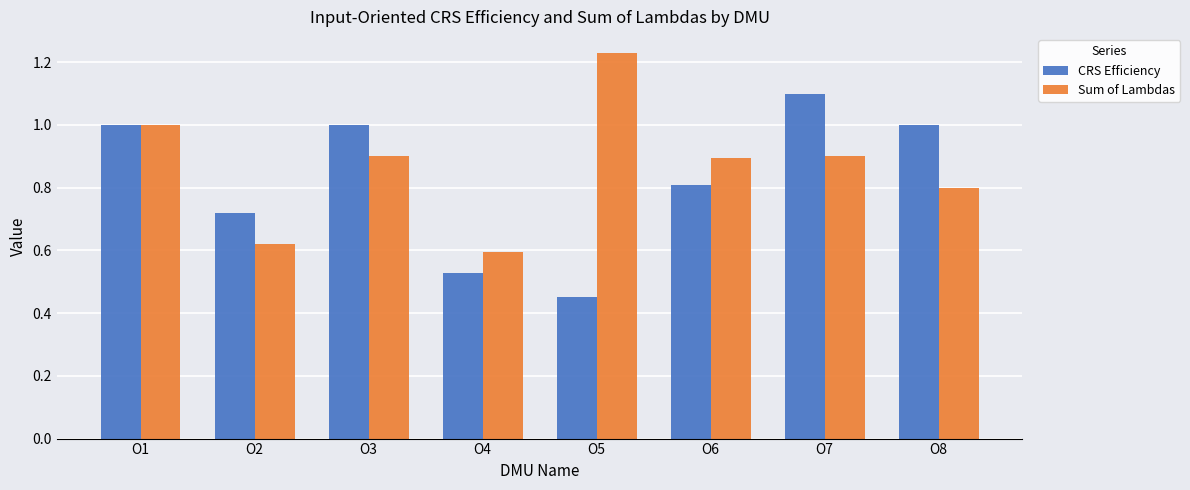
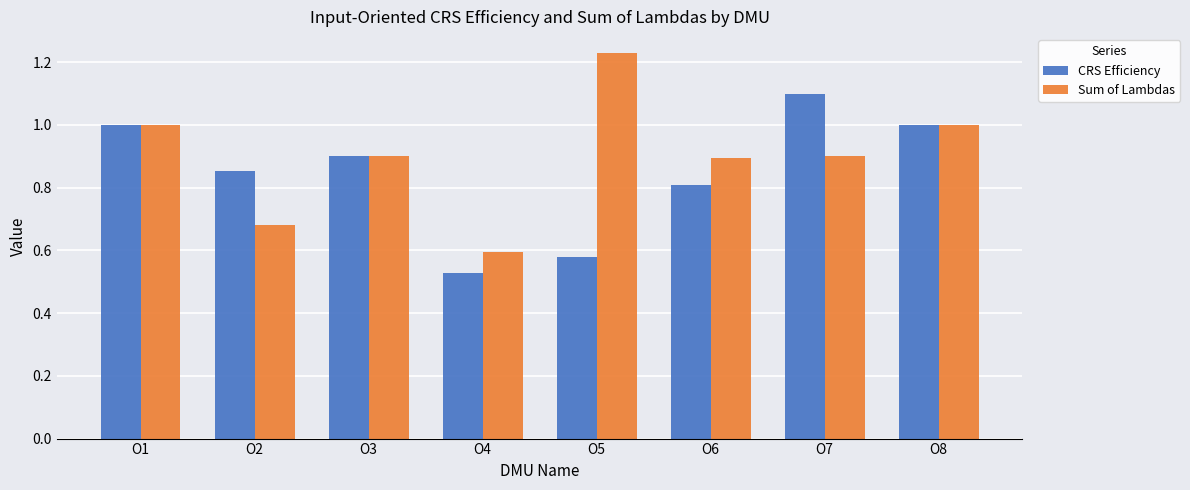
  {
    "CRS Efficiency": {
      "O1": 1.00,
-     "O2": 0.72,
-     "O3": 1.0,
+     "O2": 0.85,
+     "O3": 0.9,
      "O4": 0.53,
-     "O5": 0.45,
+     "O5": 0.58,
      "O6": 0.81,
      "O7": 1.10,
      "O8": 1.00
    },
    "Sum of Lambdas": {
      "O1": 1.00,
-     "O2": 0.62,
+     "O2": 0.68,
      "O3": 0.90,
      "O4": 0.59,
      "O5": 1.23,
      "O6": 0.89,
      "O7": 0.90,
-     "O8": 0.8
+     "O8": 1.0
    }
  }
